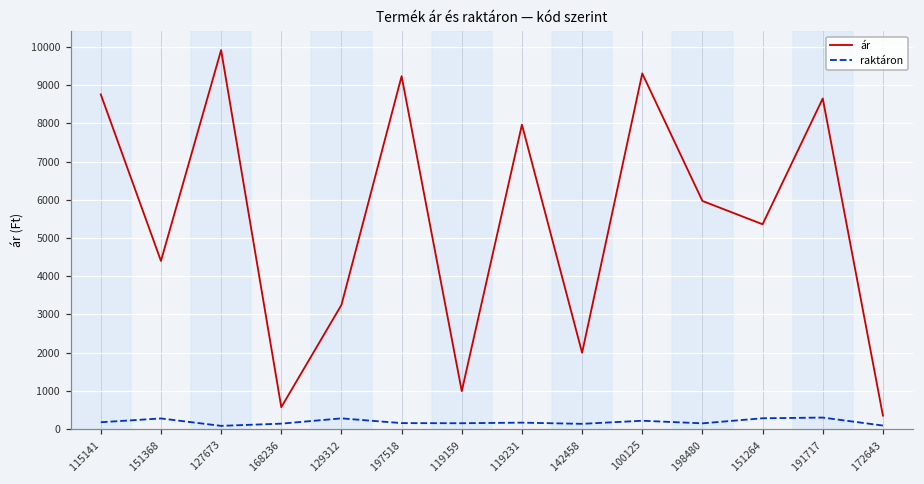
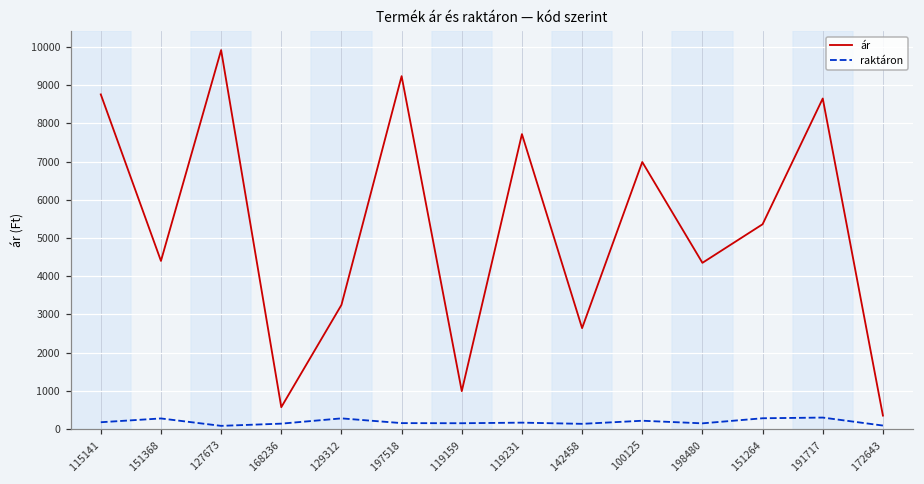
  {
    "ár": {
      "115141": 8800,
      "151368": 4400,
      "127673": 9900,
      "168236": 600,
      "129312": 3200,
      "197518": 9200,
      "119159": 1000,
-     "119231": 8000,
-     "142458": 2000,
-     "100125": 9300,
-     "198480": 6000,
+     "119231": 7700,
+     "142458": 2600,
+     "100125": 7000,
+     "198480": 4400,
      "151264": 5400,
      "191717": 8700,
      "172643": 400
    },
    "raktáron": {
      "115141": 200,
      "151368": 300,
      "127673": 100,
      "168236": 100,
      "129312": 300,
      "197518": 200,
      "119159": 200,
      "119231": 200,
      "142458": 100,
      "100125": 200,
      "198480": 100,
      "151264": 300,
      "191717": 300,
      "172643": 100
    }
  }
